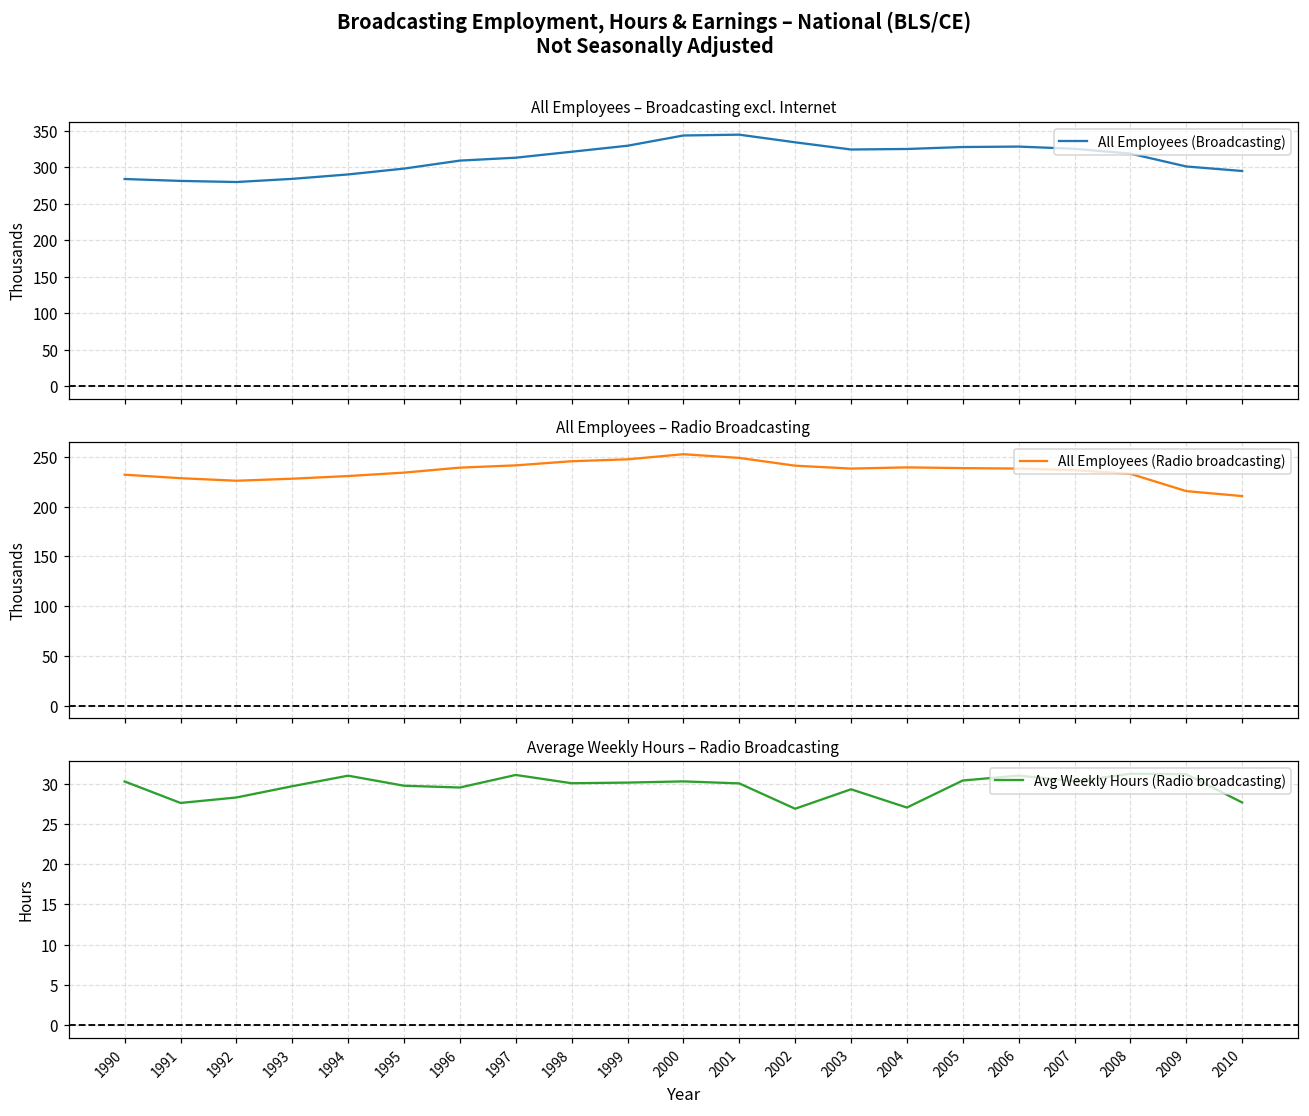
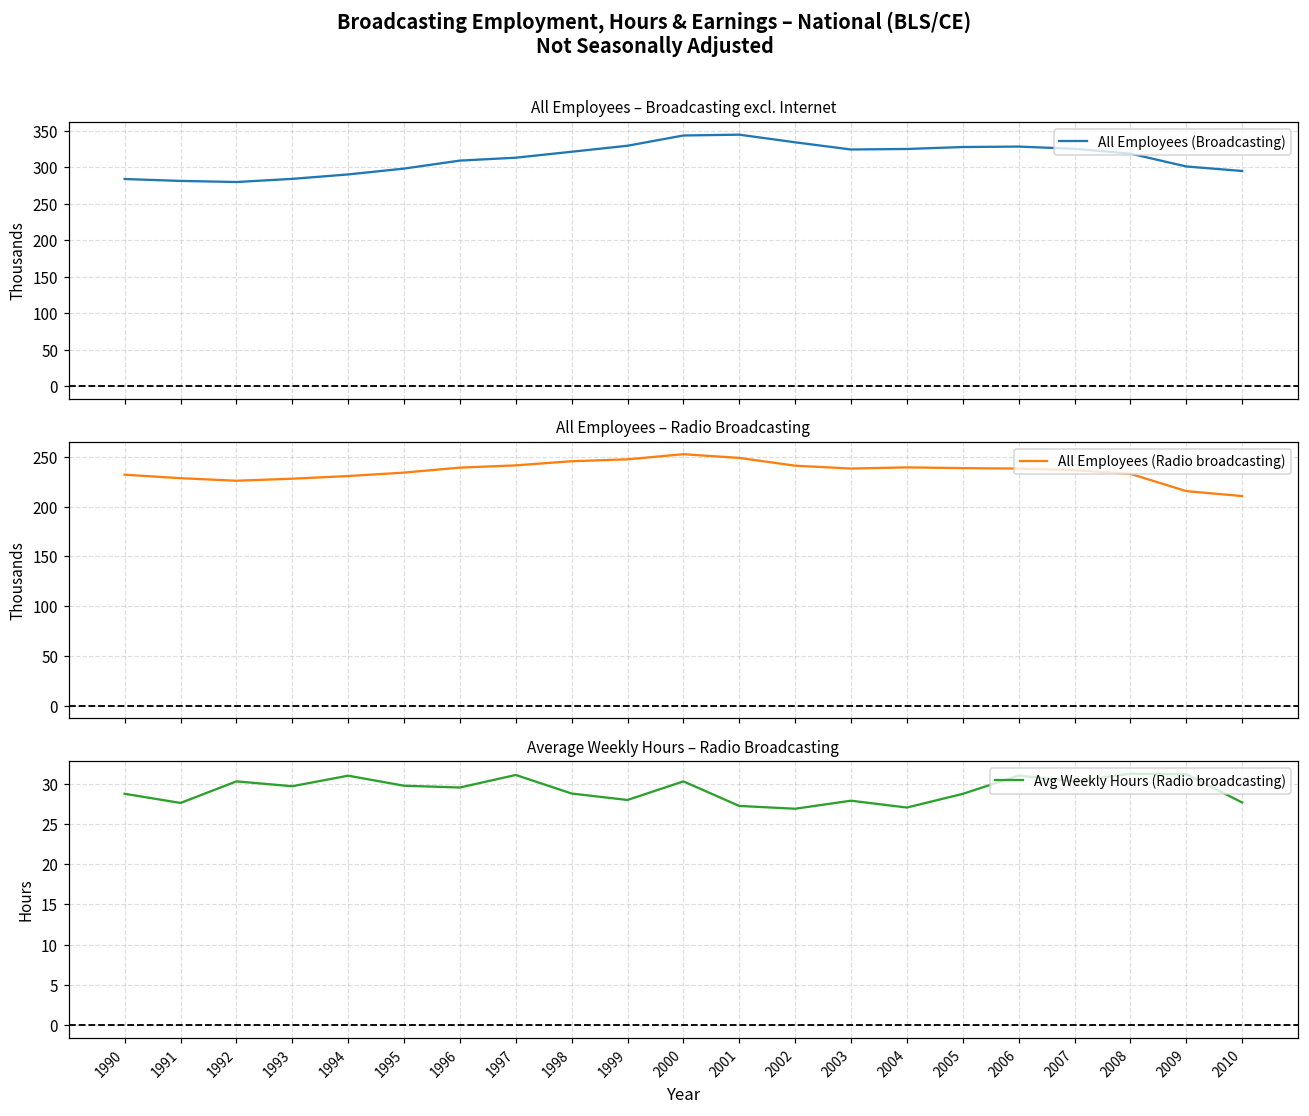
  {
    "Average Weekly Hours – Radio Broadcasting": {
-     "1990": 30,
+     "1990": 29,
      "1991": 28,
-     "1992": 28,
+     "1992": 30,
      "1993": 30,
      "1994": 31,
      "1995": 30,
      "1996": 30,
      "1997": 31,
-     "1998": 30,
-     "1999": 30,
+     "1998": 29,
+     "1999": 28,
      "2000": 30,
-     "2001": 30,
+     "2001": 27,
      "2002": 27,
-     "2003": 29,
+     "2003": 28,
      "2004": 27,
-     "2005": 30,
+     "2005": 29,
      "2010": 28
    }
  }
